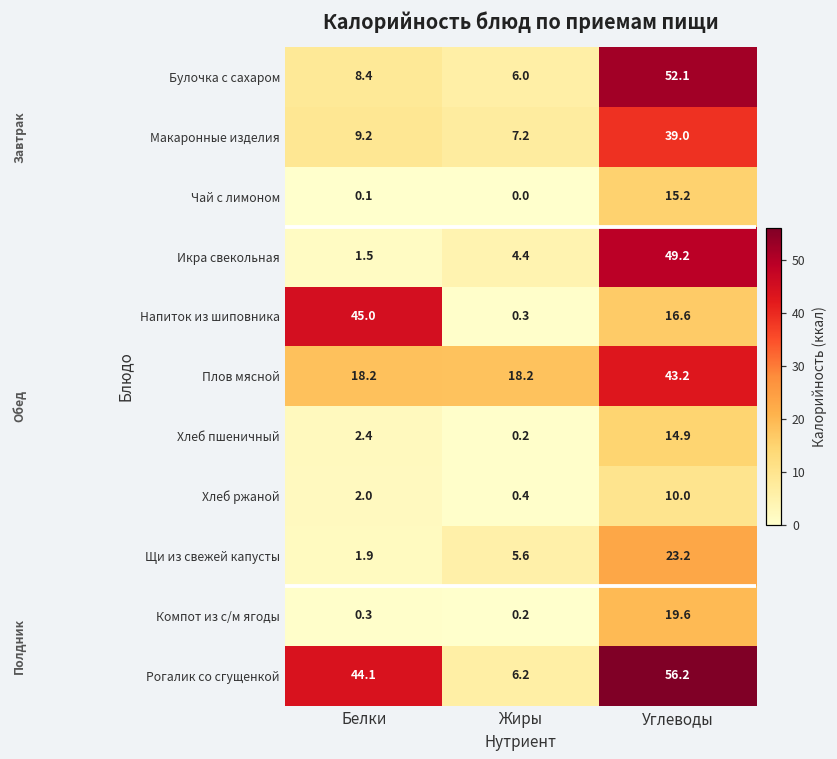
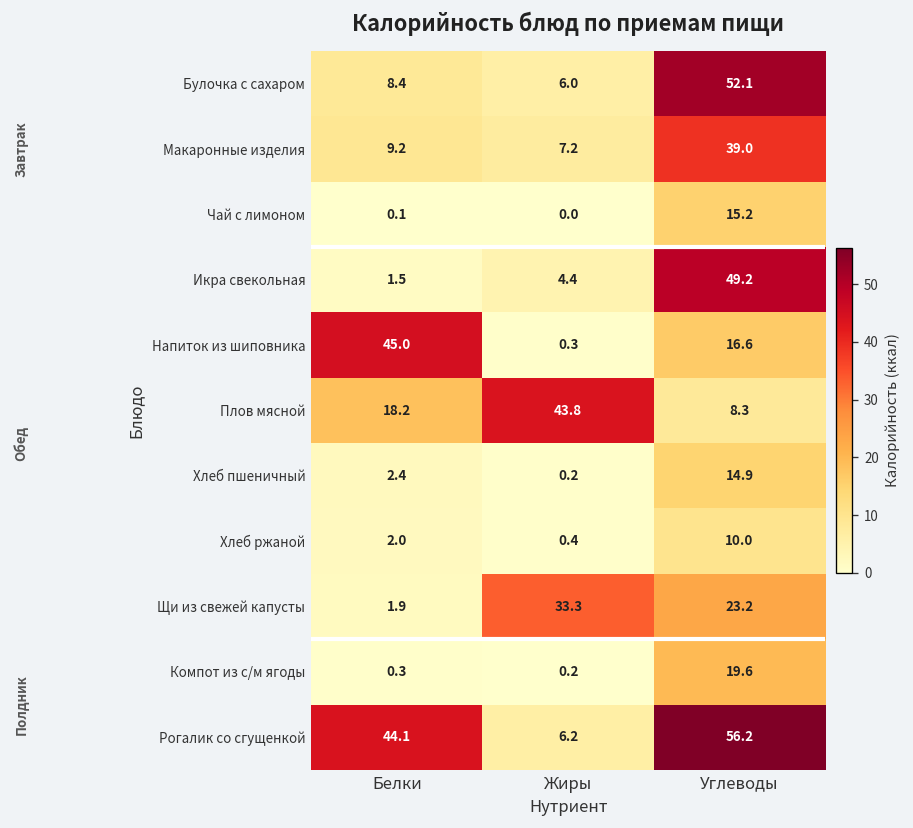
  {
    "Булочка с сахаром": {
      "Белки": 8.4,
      "Жиры": 6.0,
      "Углеводы": 52.1
    },
    "Макаронные изделия": {
      "Белки": 9.2,
      "Жиры": 7.2,
      "Углеводы": 39.0
    },
    "Чай с лимоном": {
      "Белки": 0.1,
      "Жиры": 0.0,
      "Углеводы": 15.2
    },
    "Икра свекольная": {
      "Белки": 1.5,
      "Жиры": 4.4,
      "Углеводы": 49.2
    },
    "Напиток из шиповника": {
      "Белки": 45.0,
      "Жиры": 0.3,
      "Углеводы": 16.6
    },
    "Плов мясной": {
      "Белки": 18.2,
-     "Жиры": 18.2,
-     "Углеводы": 43.2
+     "Жиры": 43.8,
+     "Углеводы": 8.3
    },
    "Хлеб пшеничный": {
      "Белки": 2.4,
      "Жиры": 0.2,
      "Углеводы": 14.9
    },
    "Хлеб ржаной": {
      "Белки": 2.0,
      "Жиры": 0.4,
      "Углеводы": 10.0
    },
    "Щи из свежей капусты": {
      "Белки": 1.9,
-     "Жиры": 5.6,
+     "Жиры": 33.3,
      "Углеводы": 23.2
    },
    "Компот из с/м ягоды": {
      "Белки": 0.3,
      "Жиры": 0.2,
      "Углеводы": 19.6
    },
    "Рогалик со сгущенкой": {
      "Белки": 44.1,
      "Жиры": 6.2,
      "Углеводы": 56.2
    }
  }
